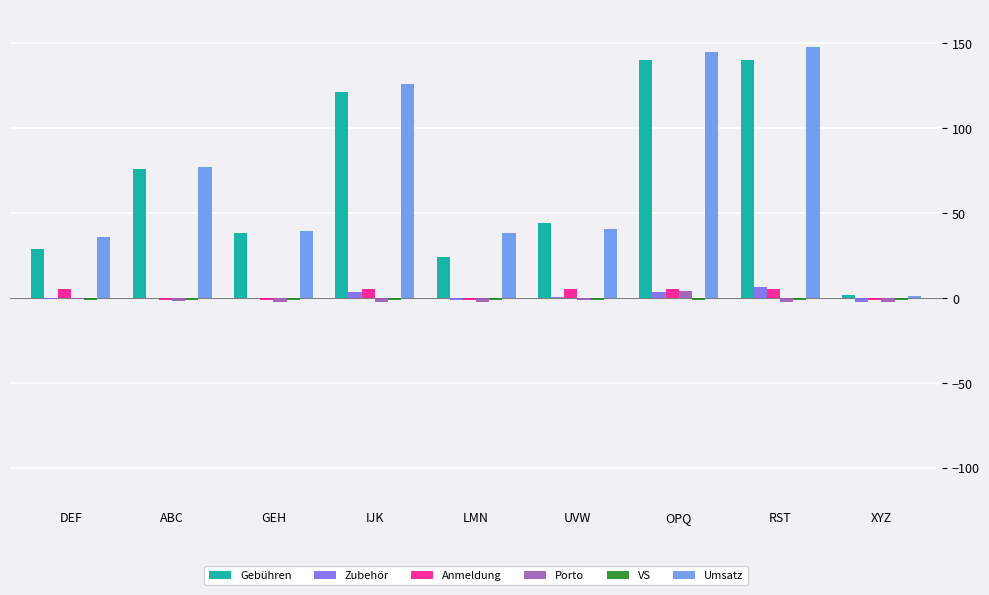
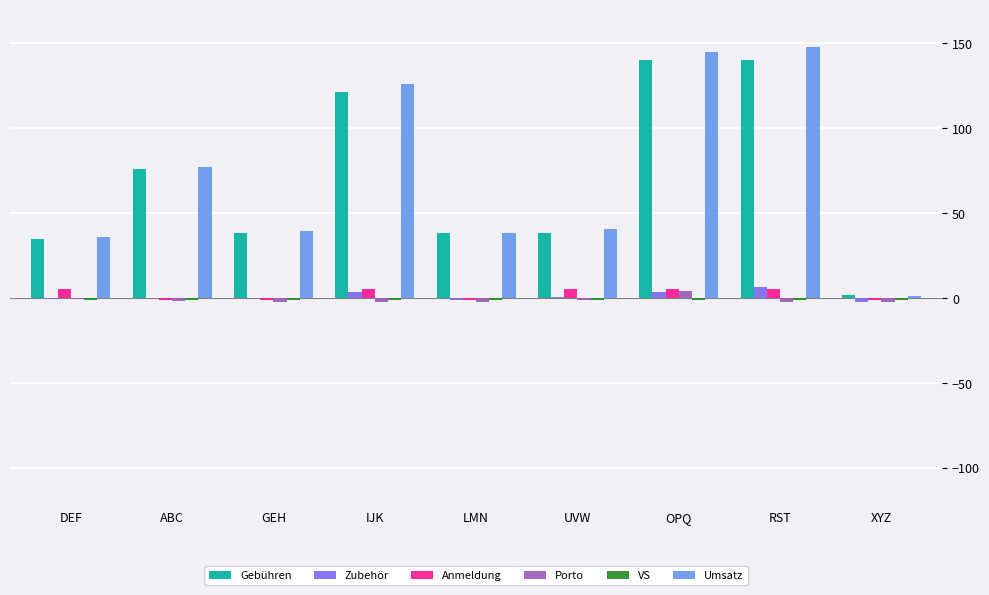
  {
    "Gebühren": {
-     "DEF": 29,
+     "DEF": 35,
      "ABC": 76,
      "GEH": 38,
      "IJK": 121,
-     "LMN": 25,
-     "UVW": 44,
+     "LMN": 38,
+     "UVW": 38,
      "OPQ": 140,
      "RST": 140,
      "XYZ": 2
    },
    "Anmeldung": {
      "DEF": 5,
      "IJK": 5,
      "UVW": 5,
      "OPQ": 5,
      "RST": 5
    },
    "Porto": {
      "ABC": -2,
      "GEH": -2,
      "IJK": -2,
      "LMN": -2,
      "OPQ": 4,
      "RST": -2,
      "XYZ": -2
    }
  }
